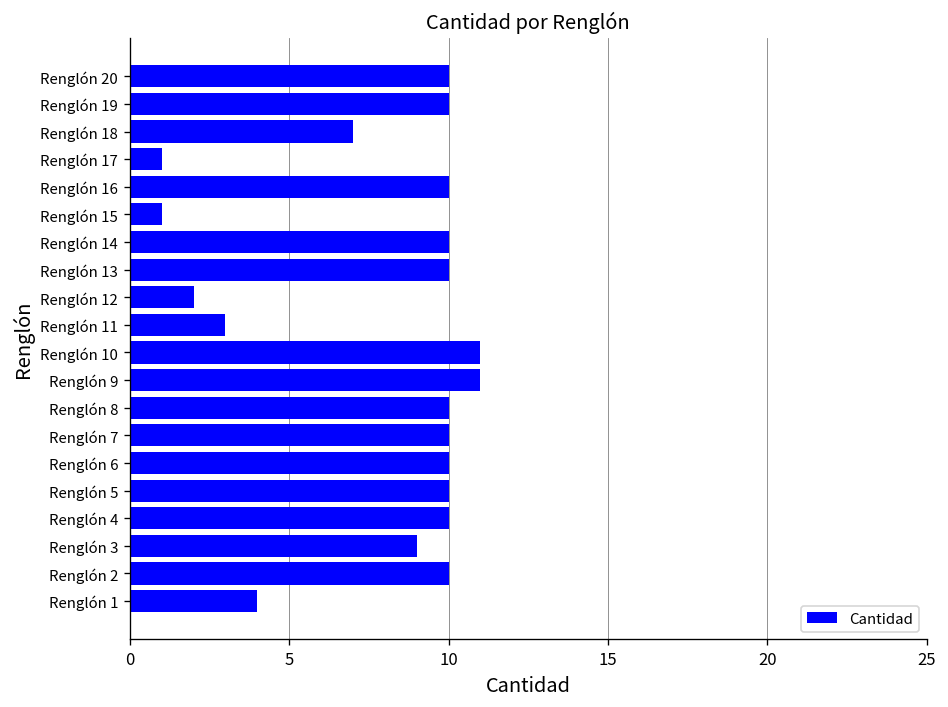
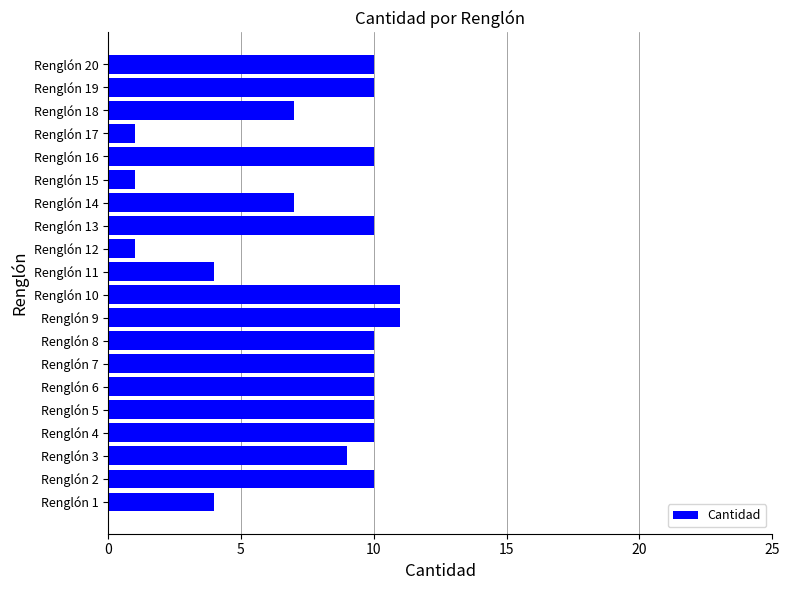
  {
    "Renglón 20": 10,
    "Renglón 19": 10,
    "Renglón 18": 7,
    "Renglón 17": 1,
    "Renglón 16": 10,
    "Renglón 15": 1,
-   "Renglón 14": 10,
+   "Renglón 14": 7,
    "Renglón 13": 10,
-   "Renglón 12": 2,
-   "Renglón 11": 3,
+   "Renglón 12": 1,
+   "Renglón 11": 4,
    "Renglón 10": 11,
    "Renglón 9": 11,
    "Renglón 8": 10,
    "Renglón 7": 10,
    "Renglón 6": 10,
    "Renglón 5": 10,
    "Renglón 4": 10,
    "Renglón 3": 9,
    "Renglón 2": 10,
    "Renglón 1": 4
  }
